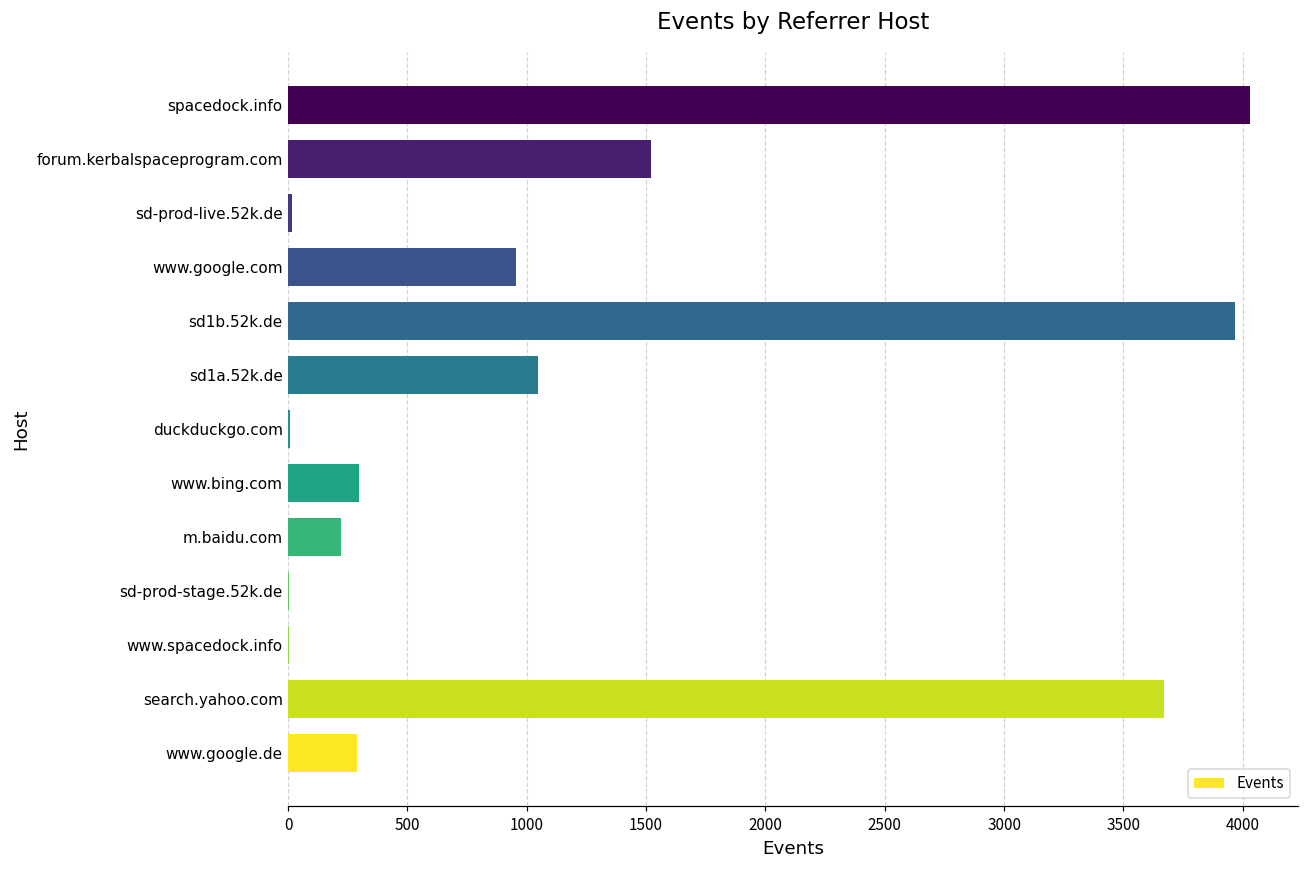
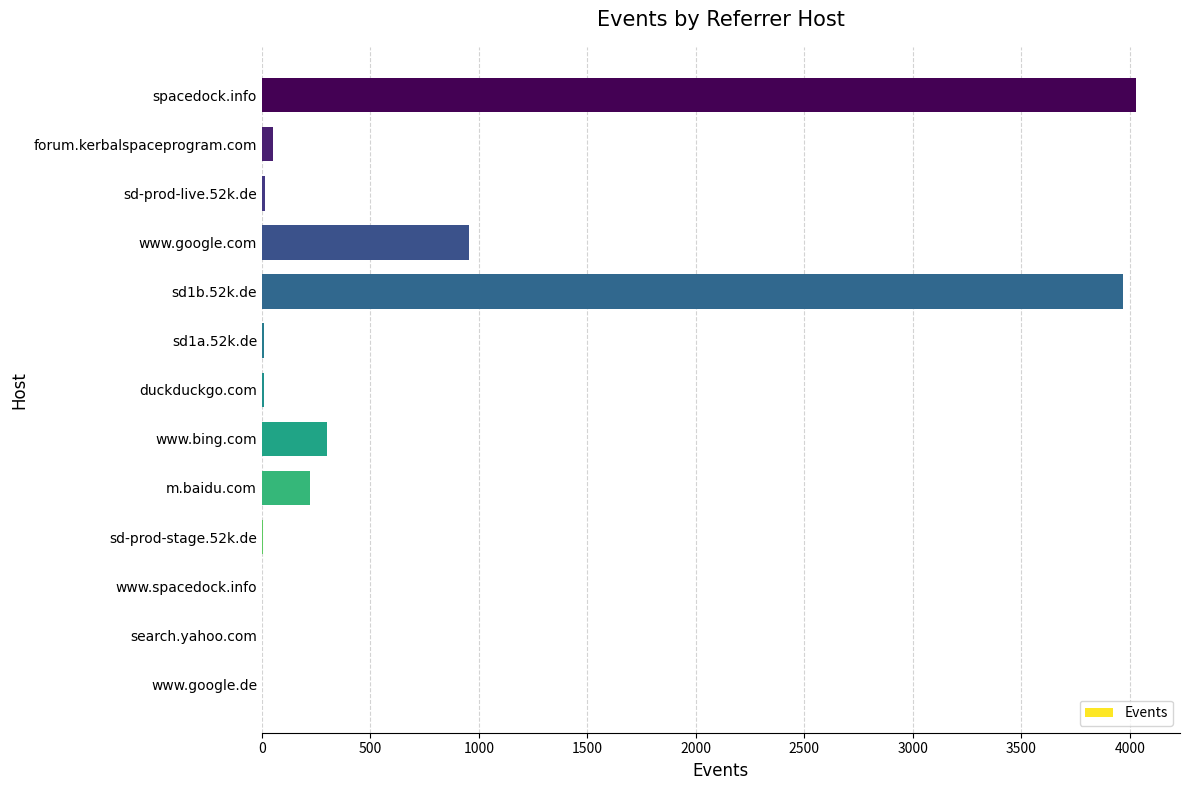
  {
    "spacedock.info": 4030,
-   "forum.kerbalspaceprogram.com": 1520,
+   "forum.kerbalspaceprogram.com": 50,
    "sd-prod-live.52k.de": 20,
    "www.google.com": 960,
    "sd1b.52k.de": 3970,
-   "sd1a.52k.de": 1050,
+   "sd1a.52k.de": 10,
    "www.bing.com": 300,
    "m.baidu.com": 220,
-   "search.yahoo.com": 3670,
-   "www.google.de": 290
+   "search.yahoo.com": 0,
+   "www.google.de": 0
  }
